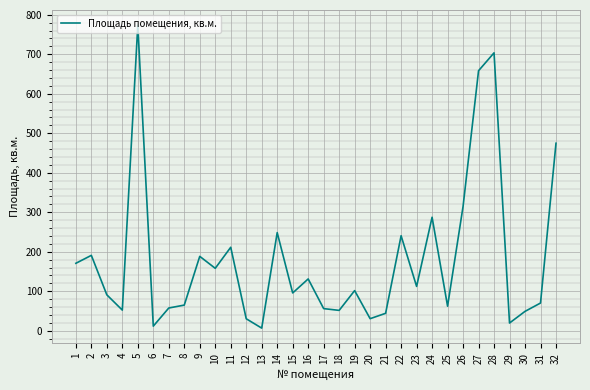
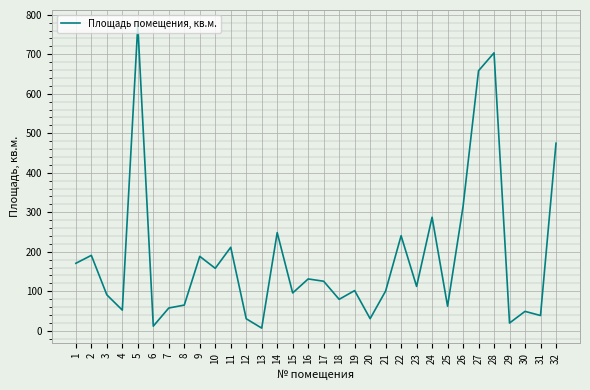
  {
    "1": 170,
    "2": 190,
    "3": 90,
    "4": 50,
    "6": 10,
    "7": 60,
    "8": 70,
    "9": 190,
    "10": 160,
    "11": 210,
    "12": 30,
    "13": 10,
    "14": 250,
    "15": 100,
    "16": 130,
-   "17": 60,
-   "18": 50,
+   "17": 130,
+   "18": 80,
    "19": 100,
    "20": 30,
-   "21": 40,
+   "21": 100,
    "22": 240,
    "23": 110,
    "24": 290,
    "25": 60,
    "26": 310,
    "27": 660,
    "28": 700,
    "29": 20,
    "30": 50,
-   "31": 70,
+   "31": 40,
    "32": 470
  }
